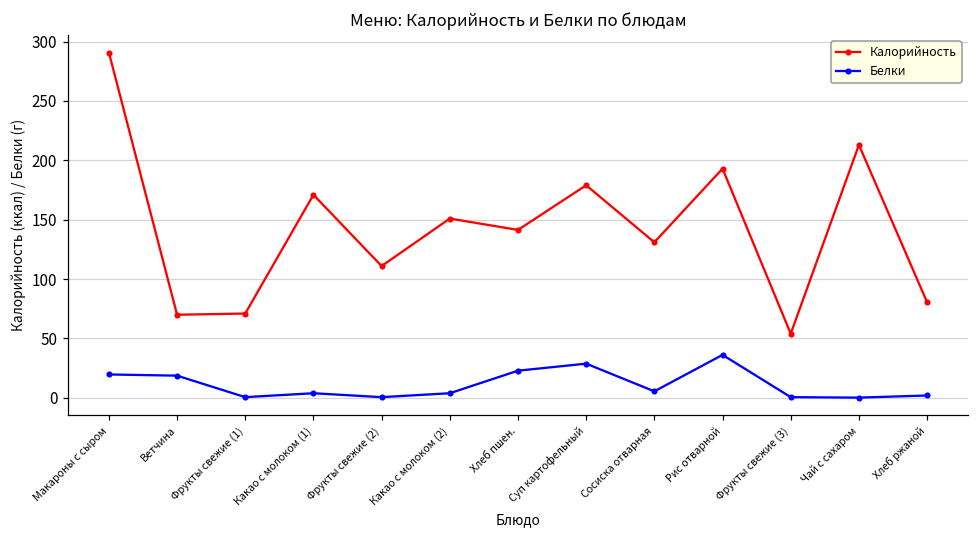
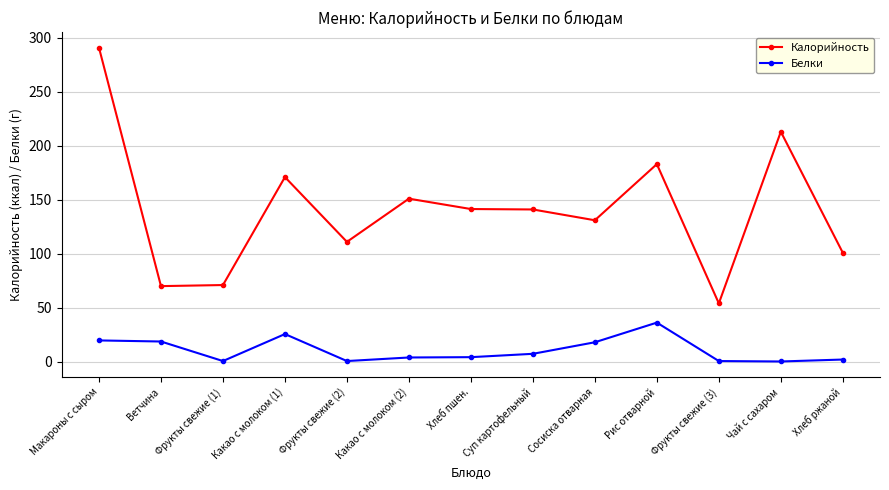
  {
    "Калорийность": {
      "Макароны с сыром": 291,
      "Ветчина": 70,
      "Фрукты свежие (1)": 71,
      "Какао с молоком (1)": 171,
      "Фрукты свежие (2)": 111,
      "Какао с молоком (2)": 151,
      "Хлеб пшен.": 141,
-     "Суп картофельный": 179,
+     "Суп картофельный": 141,
      "Сосиска отварная": 131,
-     "Рис отварной": 193,
+     "Рис отварной": 183,
      "Фрукты свежие (3)": 54,
      "Чай с сахаром": 213,
-     "Хлеб ржаной": 81
+     "Хлеб ржаной": 101
    },
    "Белки": {
      "Макароны с сыром": 20,
      "Ветчина": 19,
      "Фрукты свежие (1)": 1,
-     "Какао с молоком (1)": 4,
+     "Какао с молоком (1)": 26,
      "Фрукты свежие (2)": 1,
      "Какао с молоком (2)": 4,
-     "Хлеб пшен.": 23,
-     "Суп картофельный": 29,
-     "Сосиска отварная": 6,
+     "Хлеб пшен.": 4,
+     "Суп картофельный": 7,
+     "Сосиска отварная": 18,
      "Рис отварной": 36,
      "Фрукты свежие (3)": 1,
      "Чай с сахаром": 0,
      "Хлеб ржаной": 2
    }
  }
